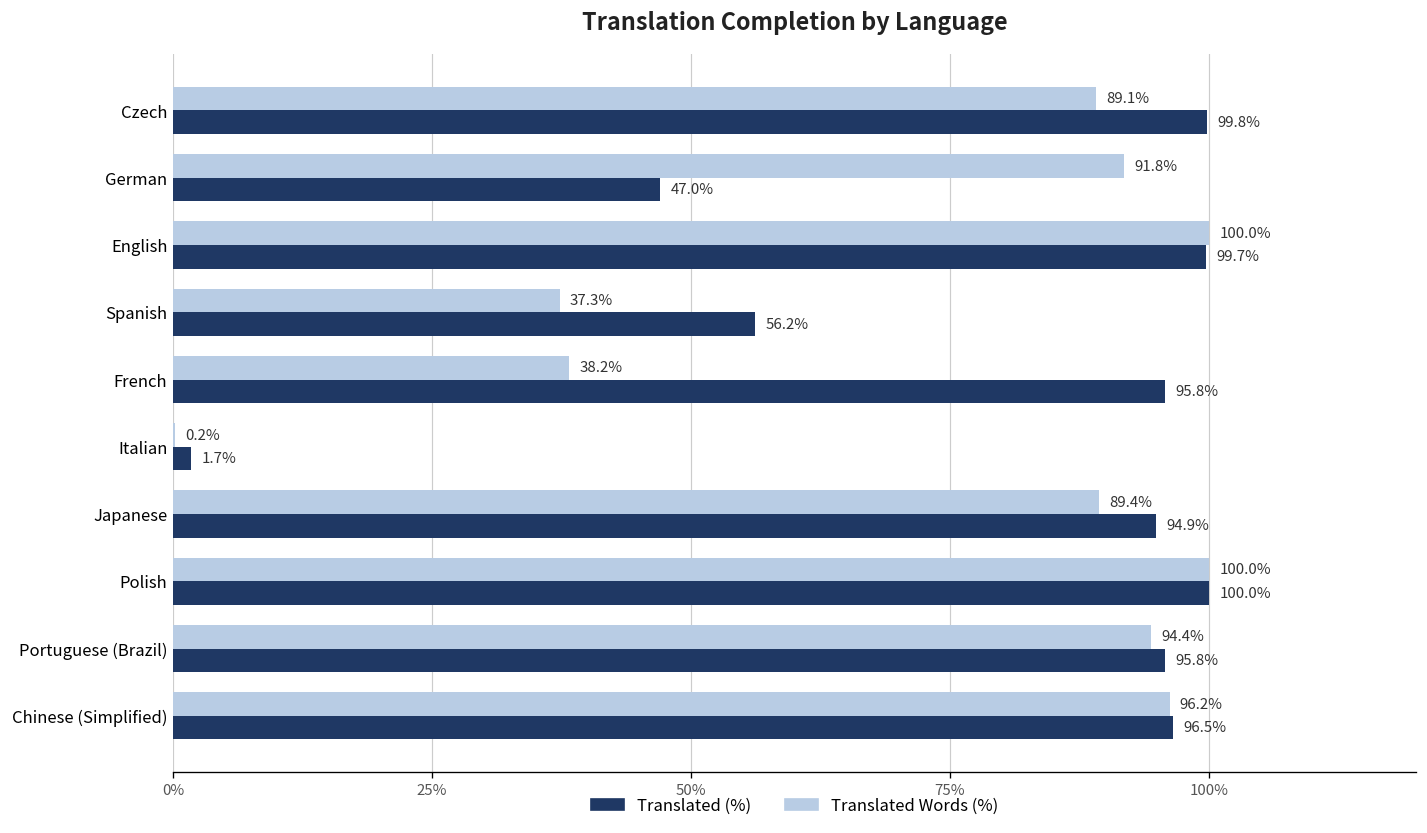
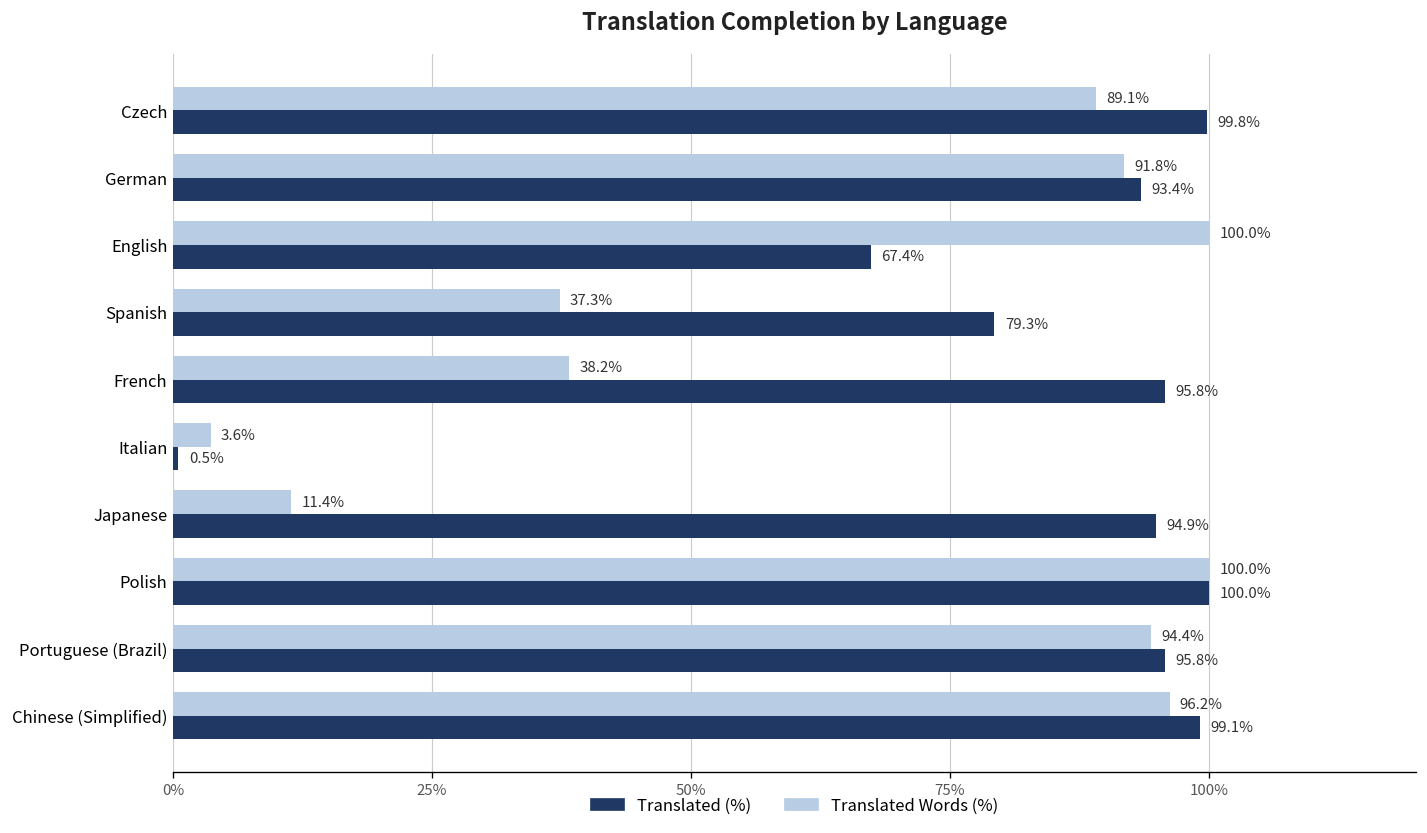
  {
    "Translated (%)": {
      "Czech": "99.8%",
-     "German": "47.0%",
-     "English": "99.7%",
-     "Spanish": "56.2%",
+     "German": "93.4%",
+     "English": "67.4%",
+     "Spanish": "79.3%",
      "French": "95.8%",
-     "Italian": "1.7%",
+     "Italian": "0.5%",
      "Japanese": "94.9%",
      "Polish": "100.0%",
      "Portuguese (Brazil)": "95.8%",
-     "Chinese (Simplified)": "96.5%"
+     "Chinese (Simplified)": "99.1%"
    },
    "Translated Words (%)": {
      "Czech": "89.1%",
      "German": "91.8%",
      "English": "100.0%",
      "Spanish": "37.3%",
      "French": "38.2%",
-     "Italian": "0.2%",
-     "Japanese": "89.4%",
+     "Italian": "3.6%",
+     "Japanese": "11.4%",
      "Polish": "100.0%",
      "Portuguese (Brazil)": "94.4%",
      "Chinese (Simplified)": "96.2%"
    }
  }
